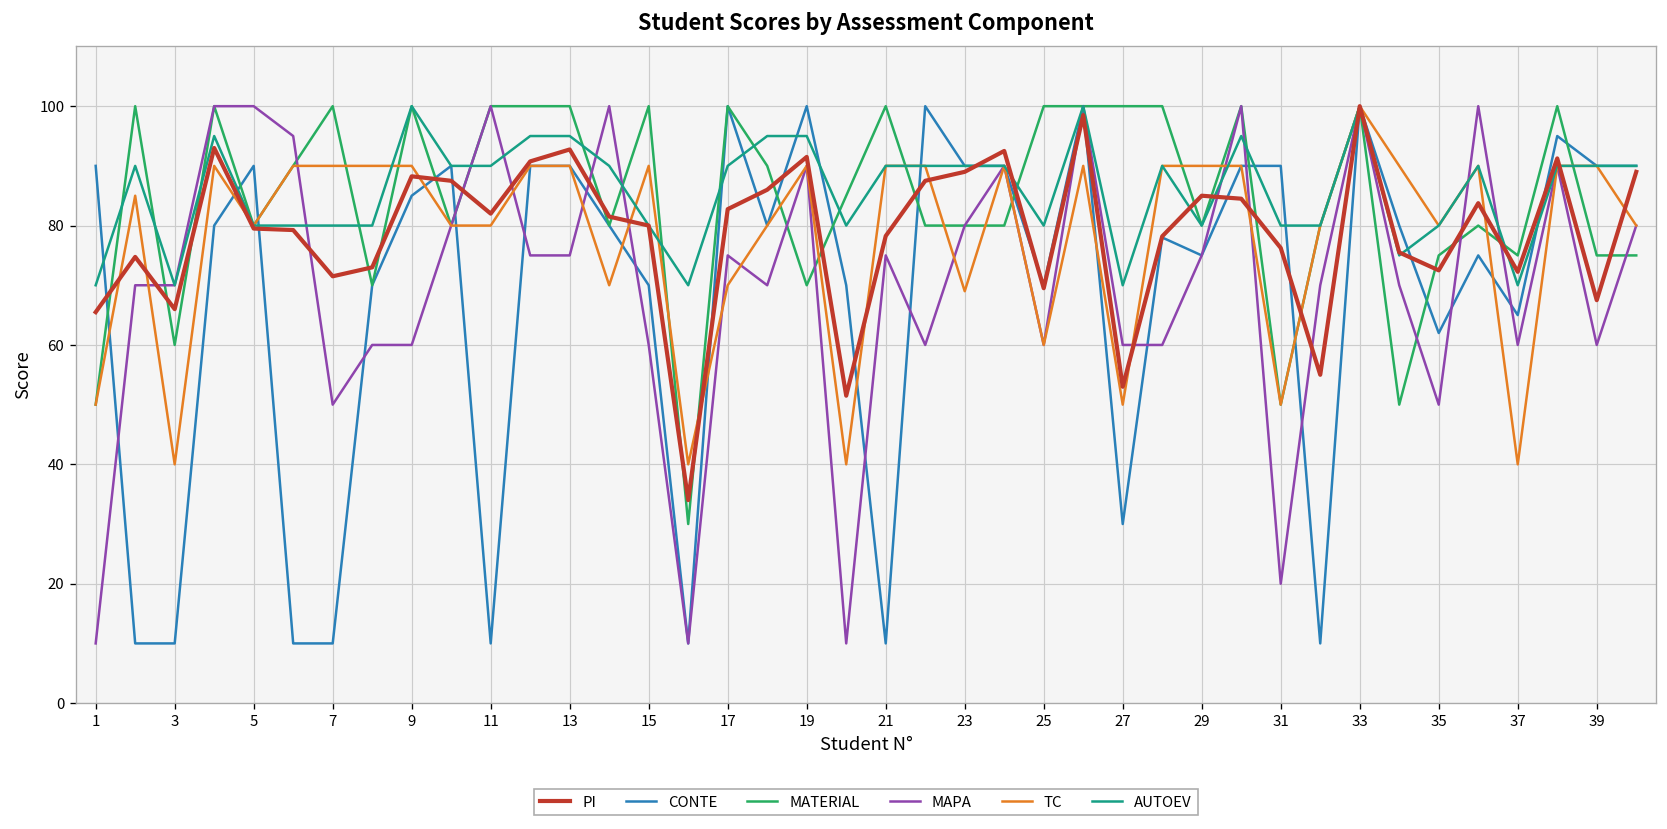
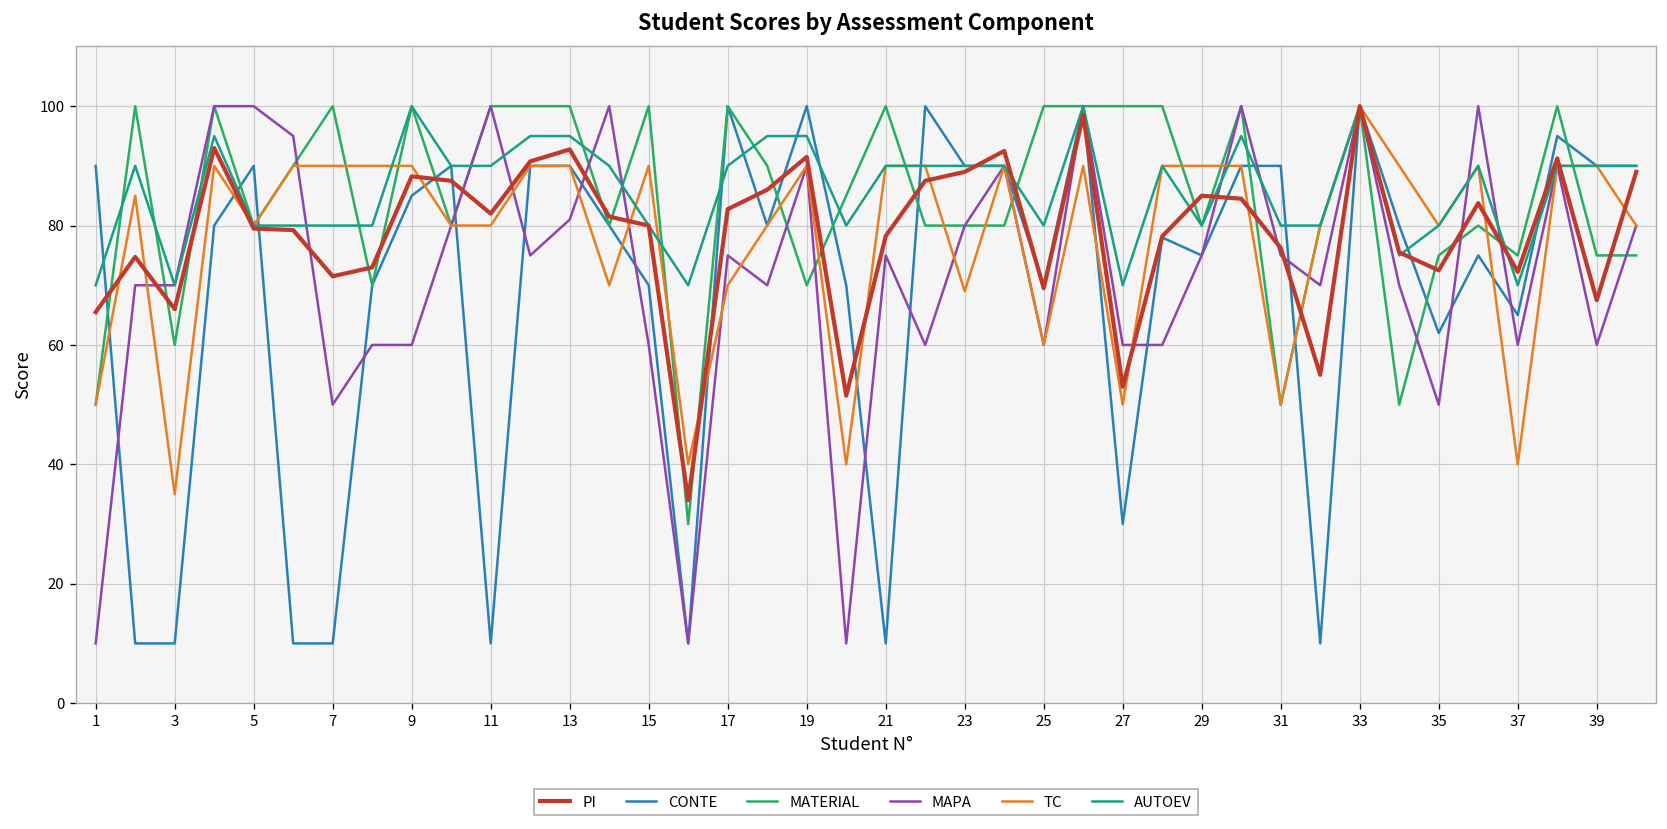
  {
    "PI": {
      "1": 66,
      "3": 66,
      "7": 72,
      "9": 88,
      "11": 82,
      "13": 93,
      "17": 83,
      "19": 92,
      "21": 78,
      "23": 89,
      "27": 53,
      "29": 85,
      "31": 76,
      "35": 73,
      "37": 72,
      "39": 68
    },
    "CONTE": {
      "1": 90,
      "3": 10,
      "5": 90,
      "7": 10,
      "9": 85,
      "11": 10,
      "15": 70,
      "19": 100,
      "21": 10,
      "27": 30,
      "31": 90,
      "35": 62,
      "37": 65
    },
    "MAPA": {
      "1": 10,
      "5": 100,
      "7": 50,
      "9": 60,
-     "13": 75,
+     "13": 81,
      "15": 60,
      "17": 75,
      "21": 75,
      "27": 60,
-     "31": 20,
+     "31": 75,
      "35": 50,
      "37": 60,
      "39": 60
    },
    "TC": {
-     "3": 40,
+     "3": 35,
      "7": 90,
      "9": 90,
      "11": 80,
      "15": 90,
      "17": 70,
      "23": 69,
      "27": 50,
      "29": 90,
      "37": 40
    }
  }
